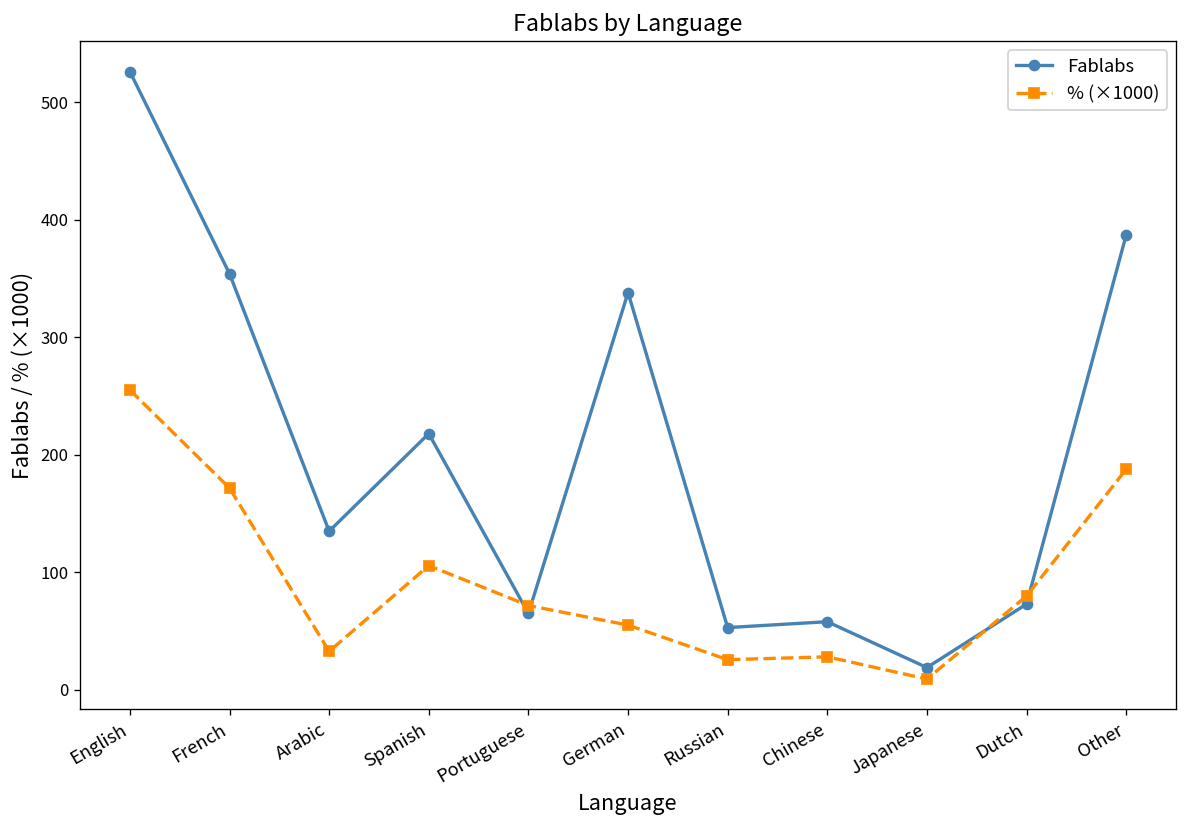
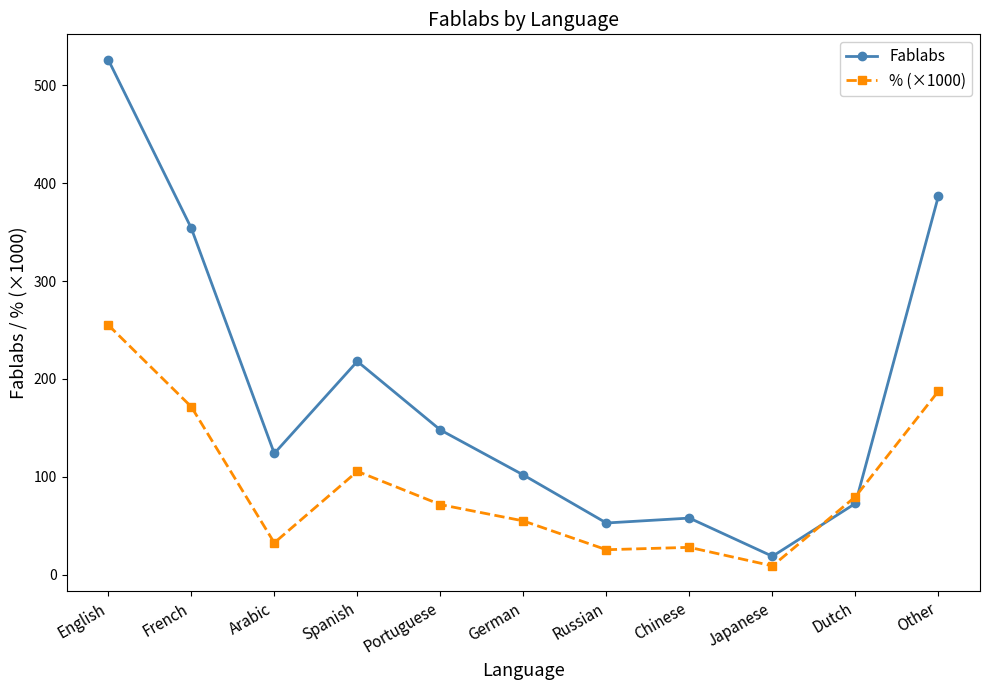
  {
    "Fablabs": {
      "English": 530,
      "French": 350,
-     "Arabic": 140,
+     "Arabic": 120,
      "Spanish": 220,
-     "Portuguese": 70,
-     "German": 340,
+     "Portuguese": 150,
+     "German": 100,
      "Russian": 50,
      "Chinese": 60,
      "Japanese": 20,
      "Dutch": 70,
      "Other": 390
    },
    "% (×1000)": {
      "English": 260,
      "French": 170,
      "Arabic": 30,
      "Spanish": 110,
      "Portuguese": 70,
      "German": 60,
      "Russian": 30,
      "Chinese": 30,
      "Japanese": 10,
      "Dutch": 80,
      "Other": 190
    }
  }
